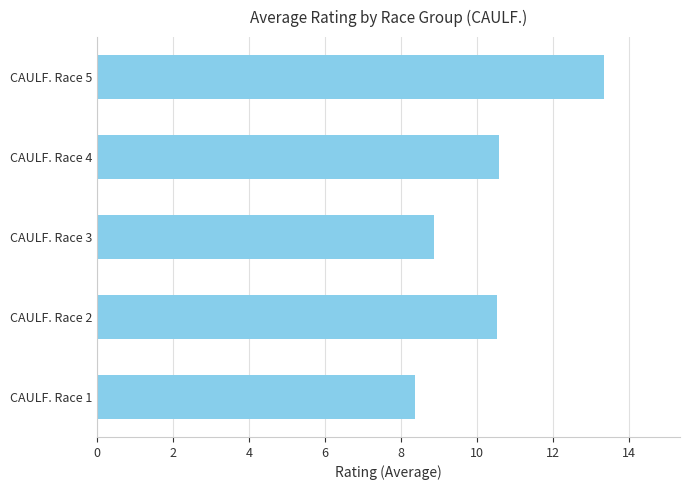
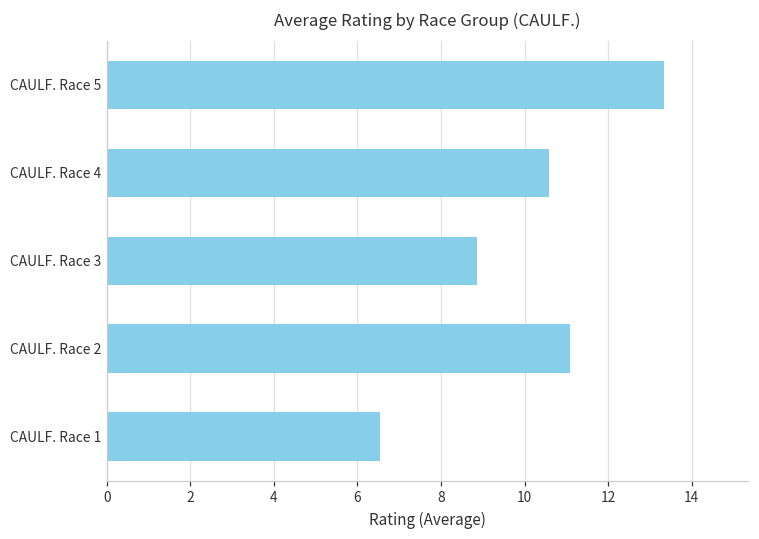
  {
    "CAULF. Race 5": 13.4,
    "CAULF. Race 4": 10.6,
    "CAULF. Race 3": 8.9,
-   "CAULF. Race 2": 10.5,
-   "CAULF. Race 1": 8.4
+   "CAULF. Race 2": 11.1,
+   "CAULF. Race 1": 6.5
  }
